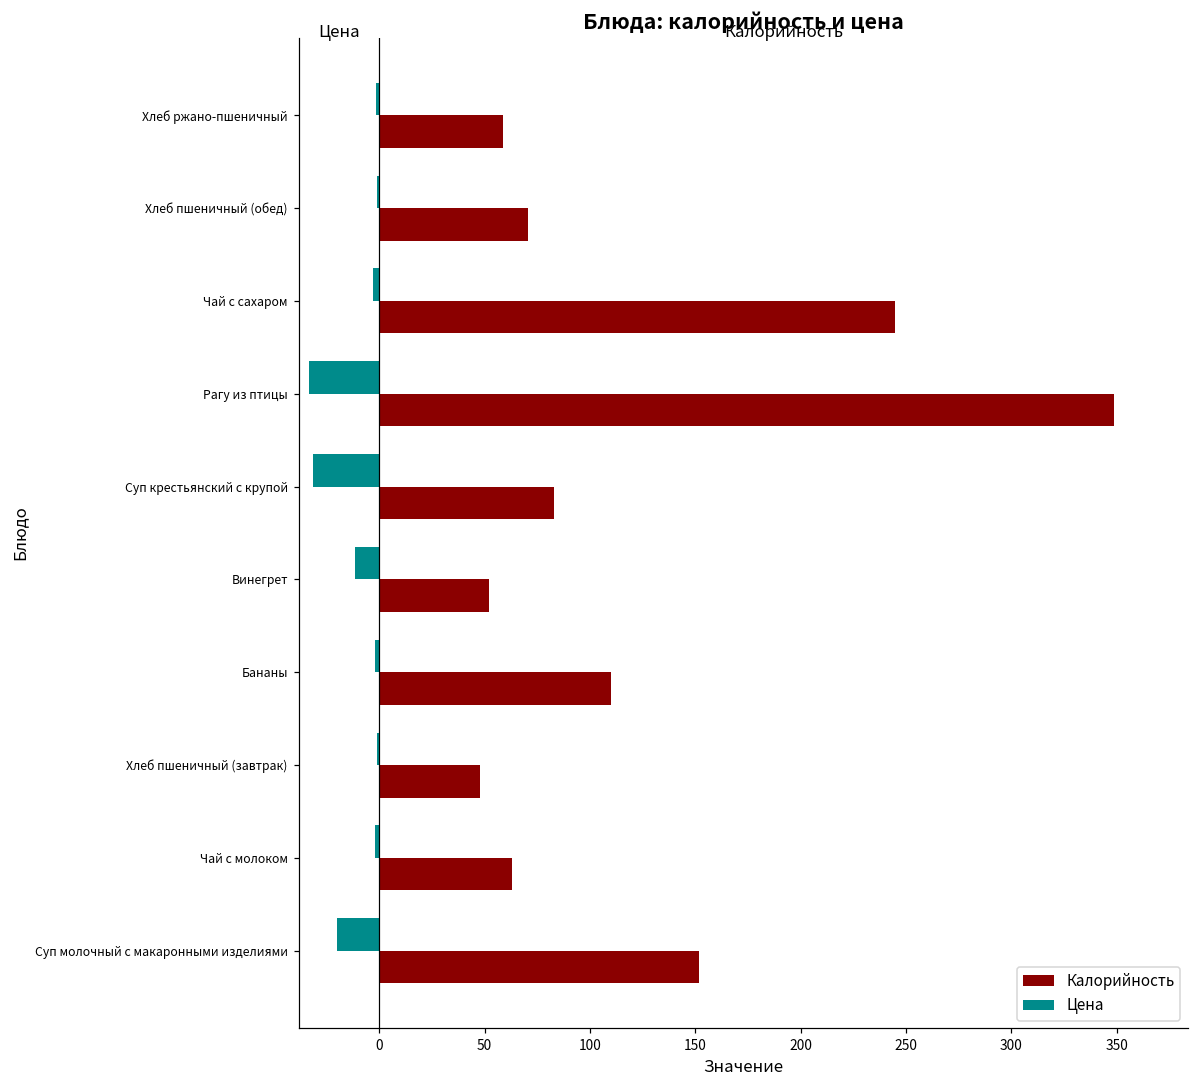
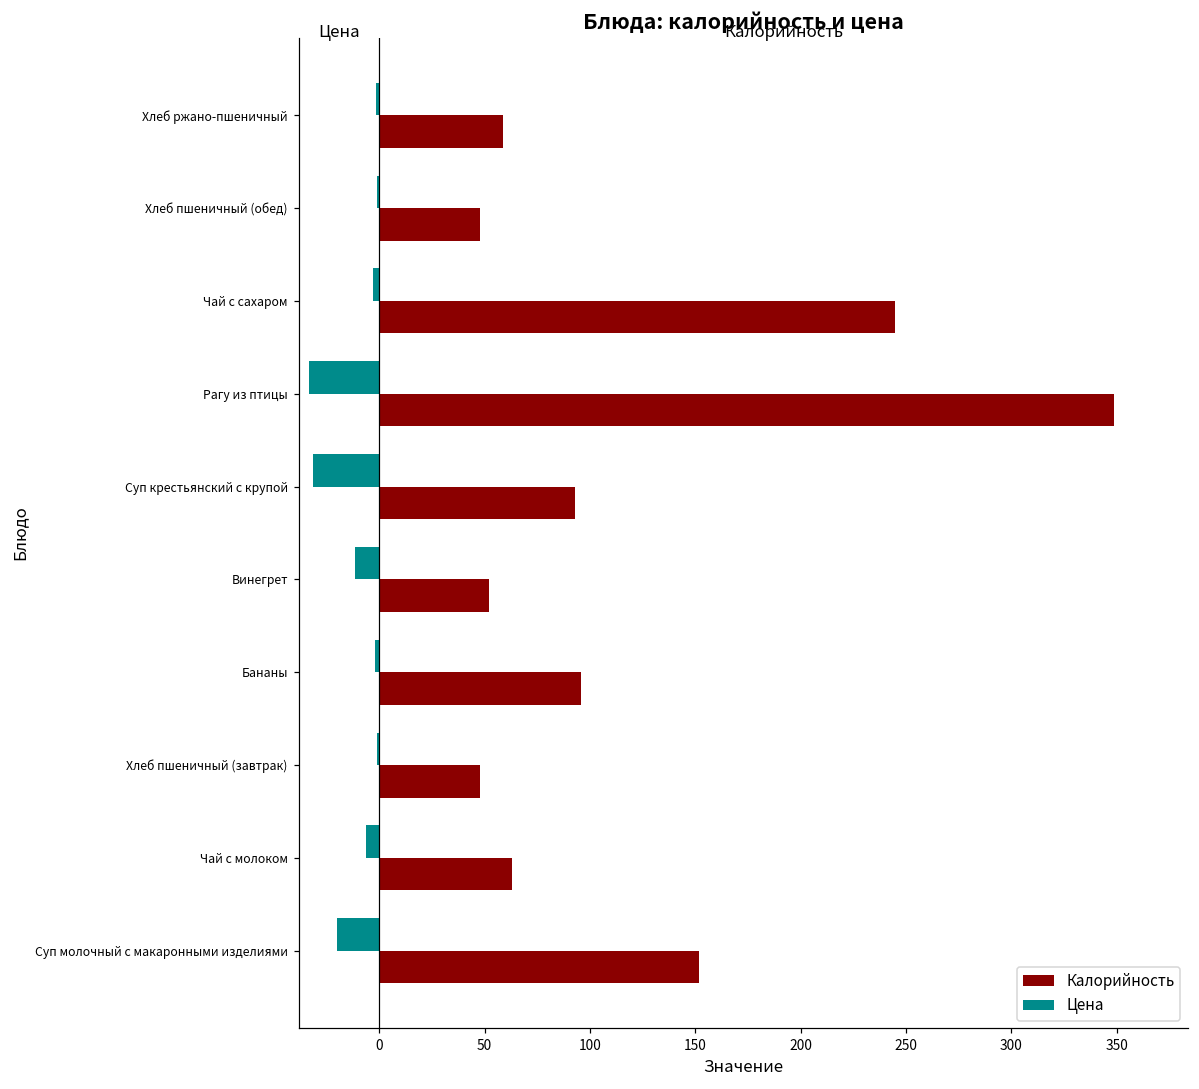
  {
    "Калорийность": {
      "Хлеб ржано-пшеничный": 59,
-     "Хлеб пшеничный (обед)": 71,
+     "Хлеб пшеничный (обед)": 48,
      "Чай с сахаром": 245,
      "Рагу из птицы": 349,
-     "Суп крестьянский с крупой": 83,
+     "Суп крестьянский с крупой": 93,
      "Винегрет": 52,
-     "Бананы": 110,
+     "Бананы": 96,
      "Хлеб пшеничный (завтрак)": 48,
      "Чай с молоком": 63,
      "Суп молочный с макаронными изделиями": 152
    },
    "Цена": {
      "Хлеб ржано-пшеничный": -1,
      "Чай с сахаром": -3,
      "Рагу из птицы": -33,
      "Суп крестьянский с крупой": -31,
      "Винегрет": -11,
      "Бананы": -2,
-     "Чай с молоком": -2,
+     "Чай с молоком": -6,
      "Суп молочный с макаронными изделиями": -20
    }
  }
